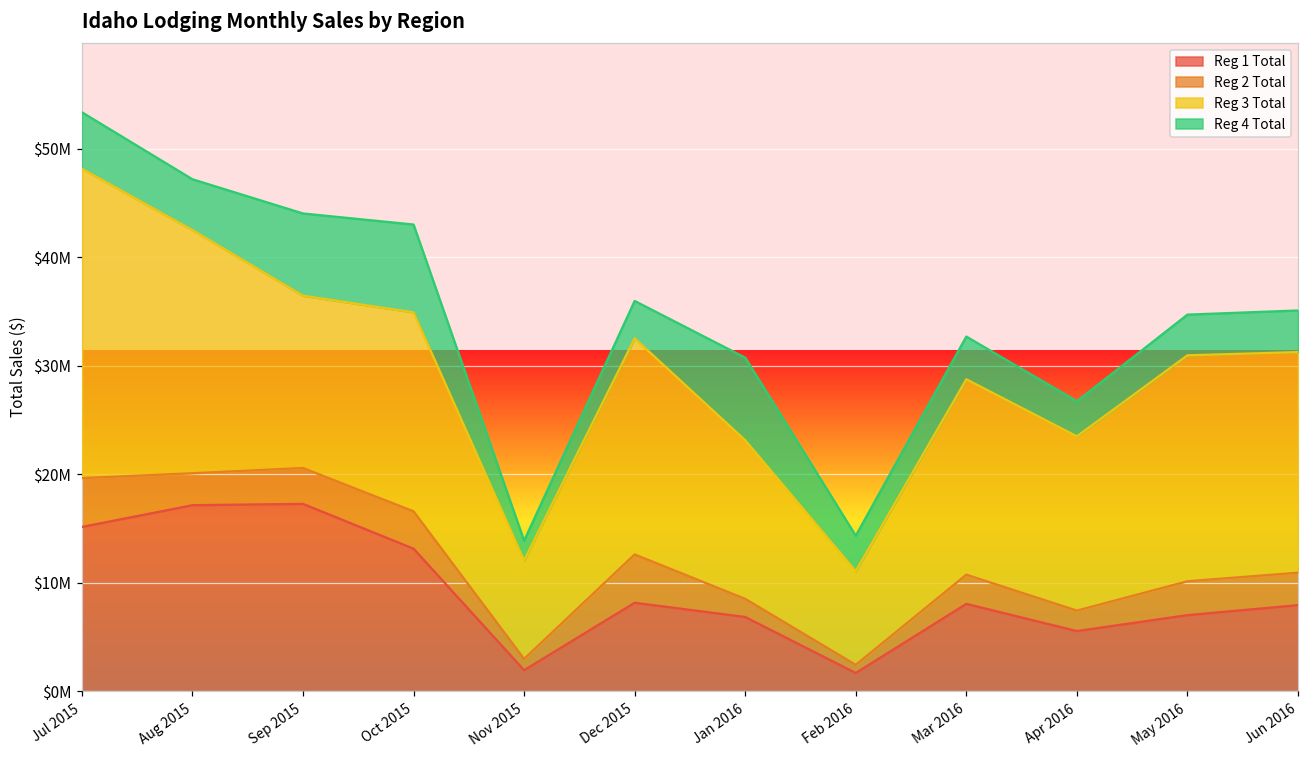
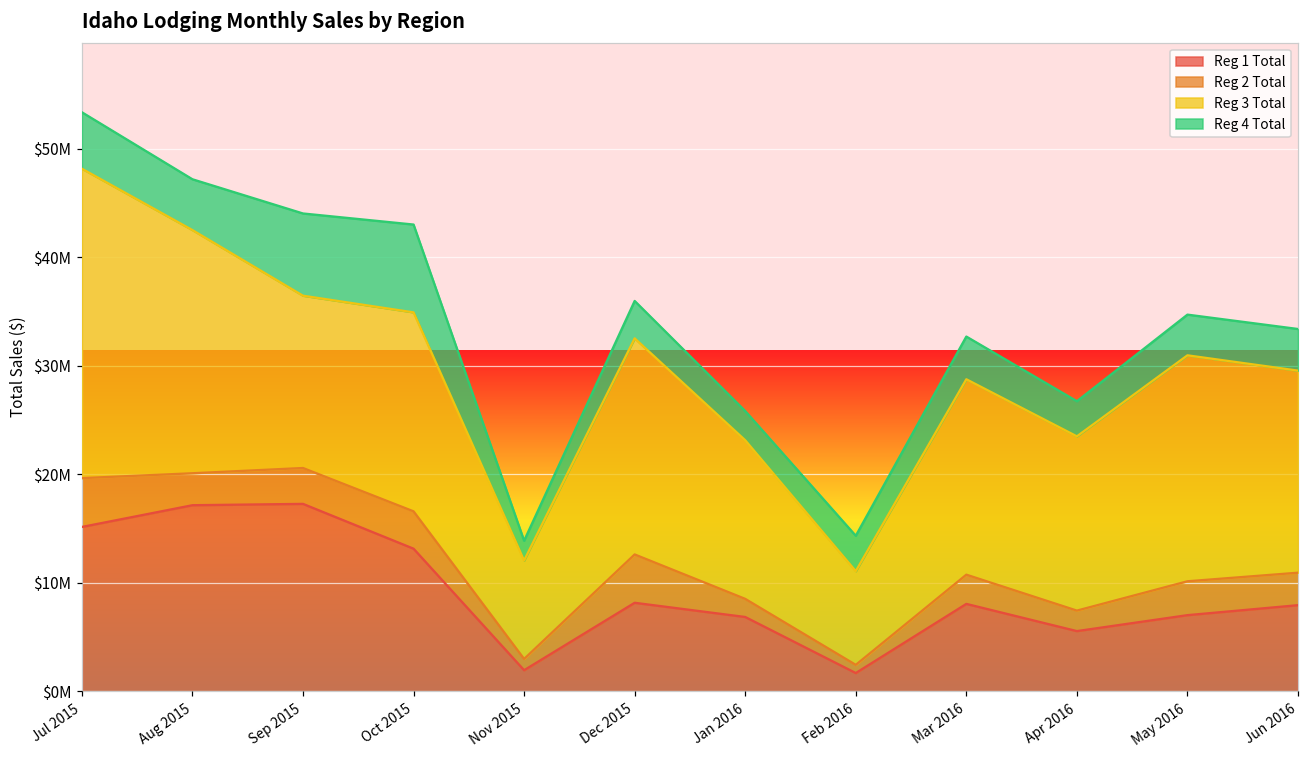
  {
    "Reg 3 Total": {
      "Jul 2015": "$29000000",
      "Aug 2015": "$22000000",
      "Sep 2015": "$16000000",
      "Oct 2015": "$18000000",
      "Nov 2015": "$9000000",
      "Dec 2015": "$20000000",
      "Jan 2016": "$15000000",
      "Feb 2016": "$9000000",
      "Mar 2016": "$18000000",
      "Apr 2016": "$16000000",
      "May 2016": "$21000000",
-     "Jun 2016": "$20000000"
+     "Jun 2016": "$19000000"
    },
    "Reg 4 Total": {
      "Jul 2015": "$5000000",
      "Aug 2015": "$5000000",
      "Sep 2015": "$8000000",
      "Oct 2015": "$8000000",
      "Nov 2015": "$2000000",
      "Dec 2015": "$3000000",
-     "Jan 2016": "$8000000",
+     "Jan 2016": "$3000000",
      "Feb 2016": "$3000000",
      "Mar 2016": "$4000000",
      "Apr 2016": "$3000000",
      "May 2016": "$4000000",
      "Jun 2016": "$4000000"
    }
  }
